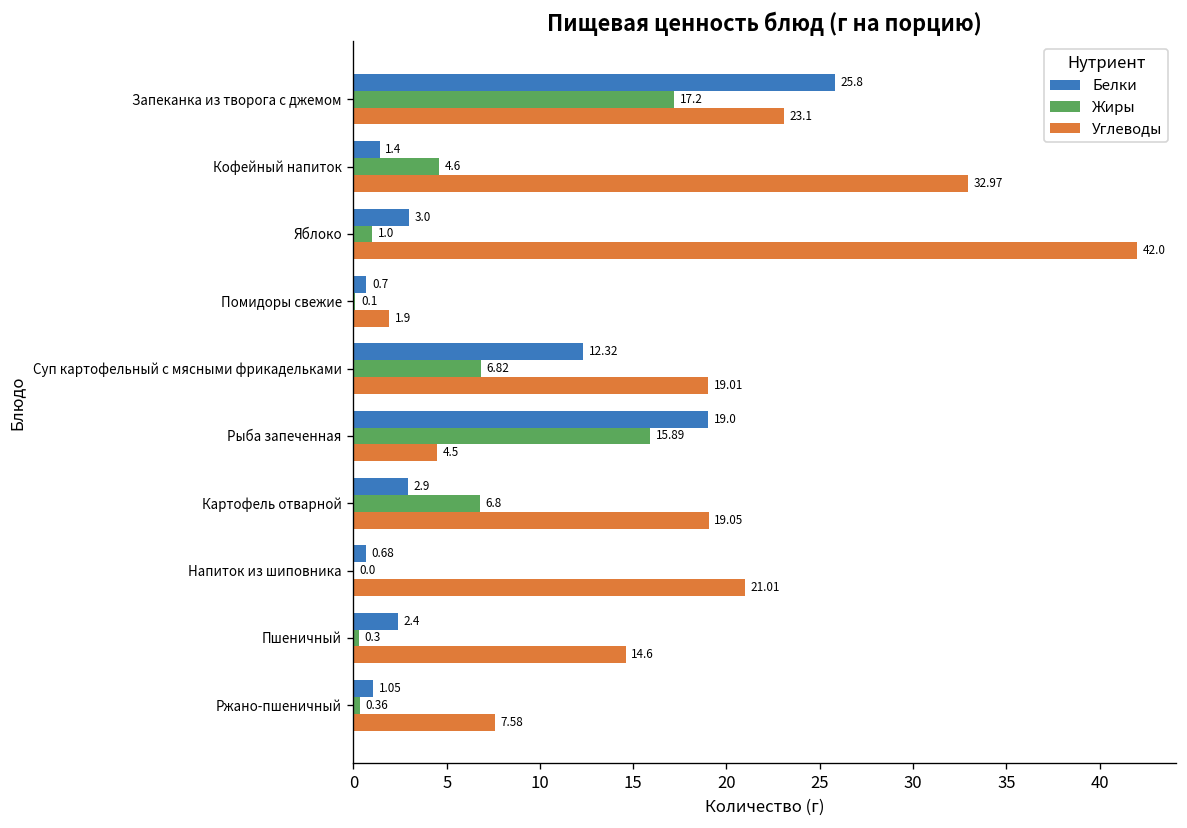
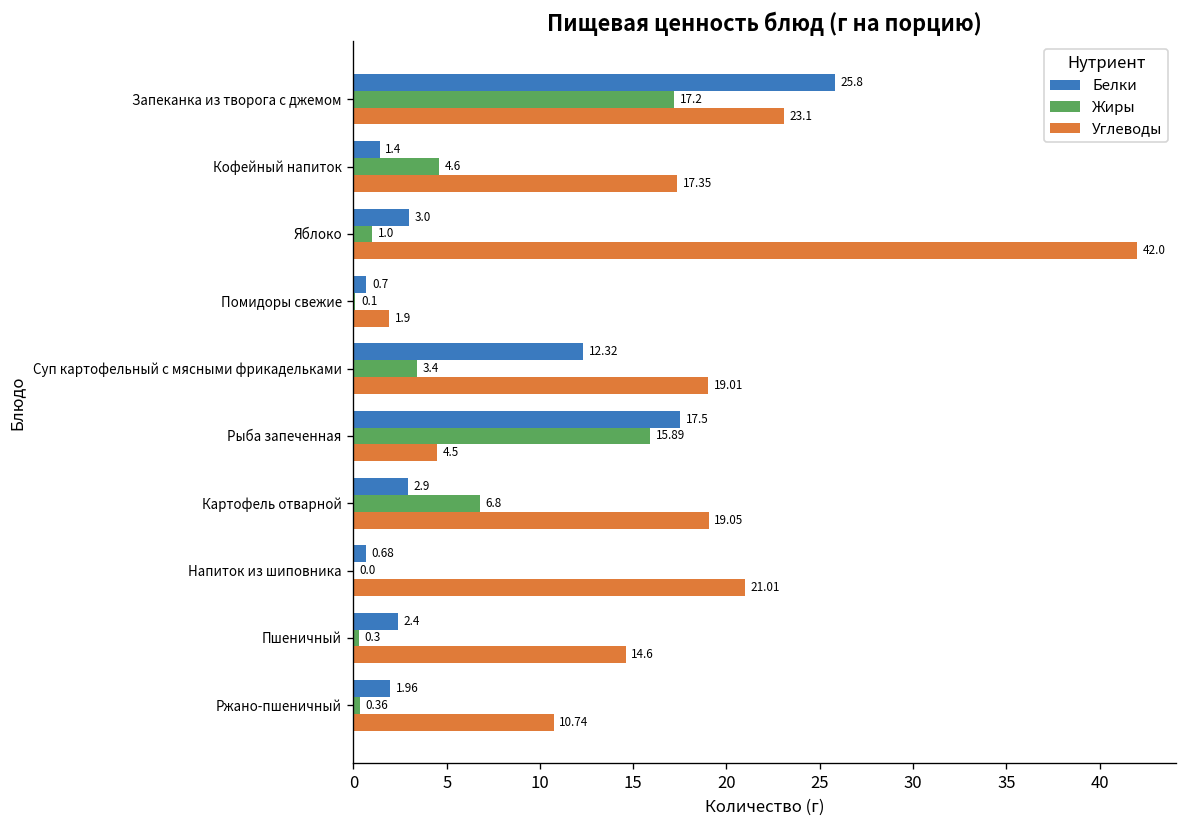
  {
    "Белки": {
      "Запеканка из творога с джемом": 25.8,
      "Кофейный напиток": 1.4,
      "Яблоко": 3.0,
      "Помидоры свежие": 0.7,
      "Суп картофельный с мясными фрикадельками": 12.32,
-     "Рыба запеченная": 19.0,
+     "Рыба запеченная": 17.5,
      "Картофель отварной": 2.9,
      "Напиток из шиповника": 0.68,
      "Пшеничный": 2.4,
-     "Ржано-пшеничный": 1.05
+     "Ржано-пшеничный": 1.96
    },
    "Жиры": {
      "Запеканка из творога с джемом": 17.2,
      "Кофейный напиток": 4.6,
      "Яблоко": 1.0,
      "Помидоры свежие": 0.1,
-     "Суп картофельный с мясными фрикадельками": 6.82,
+     "Суп картофельный с мясными фрикадельками": 3.4,
      "Рыба запеченная": 15.89,
      "Картофель отварной": 6.8,
      "Напиток из шиповника": 0.0,
      "Пшеничный": 0.3,
      "Ржано-пшеничный": 0.36
    },
    "Углеводы": {
      "Запеканка из творога с джемом": 23.1,
-     "Кофейный напиток": 32.97,
+     "Кофейный напиток": 17.35,
      "Яблоко": 42.0,
      "Помидоры свежие": 1.9,
      "Суп картофельный с мясными фрикадельками": 19.01,
      "Рыба запеченная": 4.5,
      "Картофель отварной": 19.05,
      "Напиток из шиповника": 21.01,
      "Пшеничный": 14.6,
-     "Ржано-пшеничный": 7.58
+     "Ржано-пшеничный": 10.74
    }
  }
